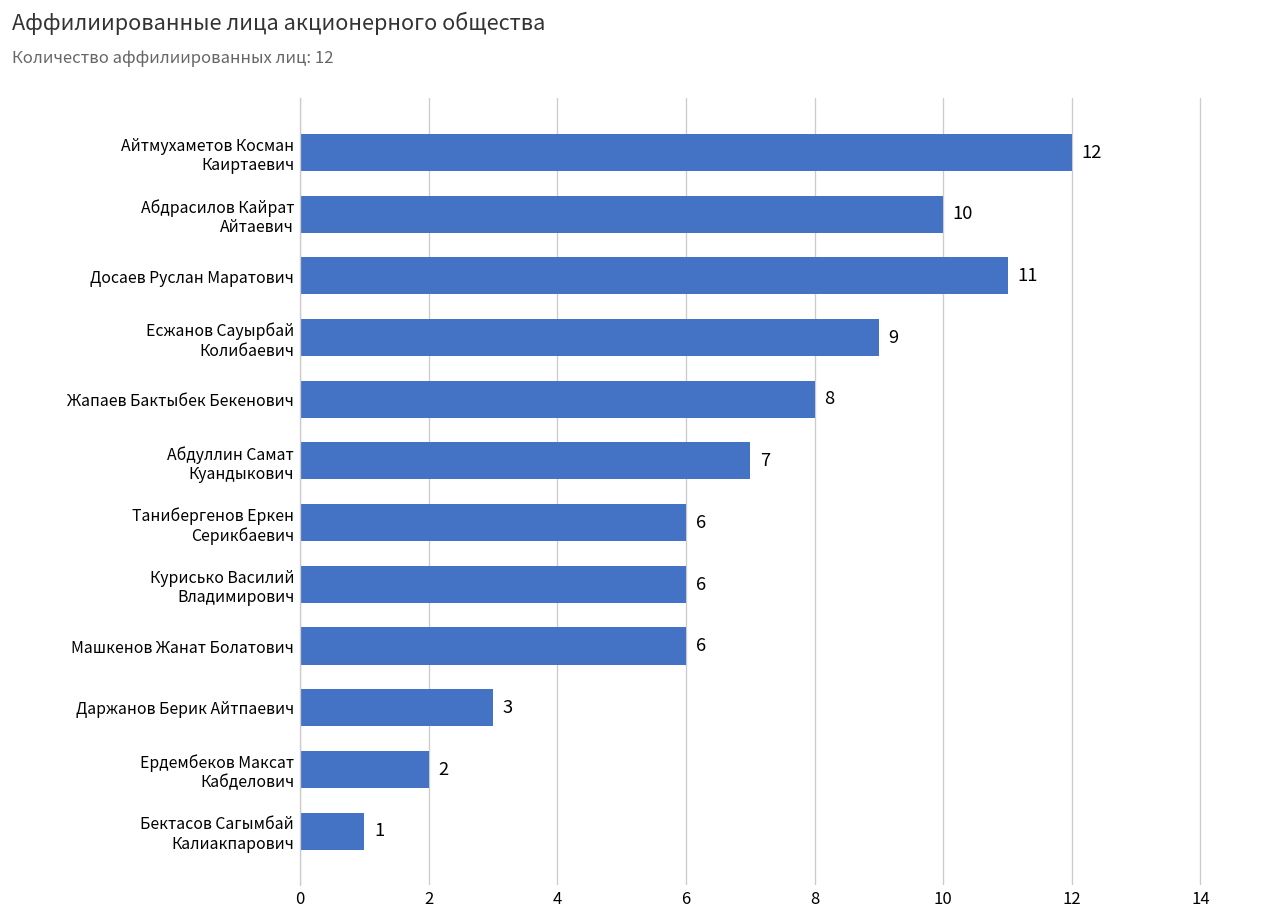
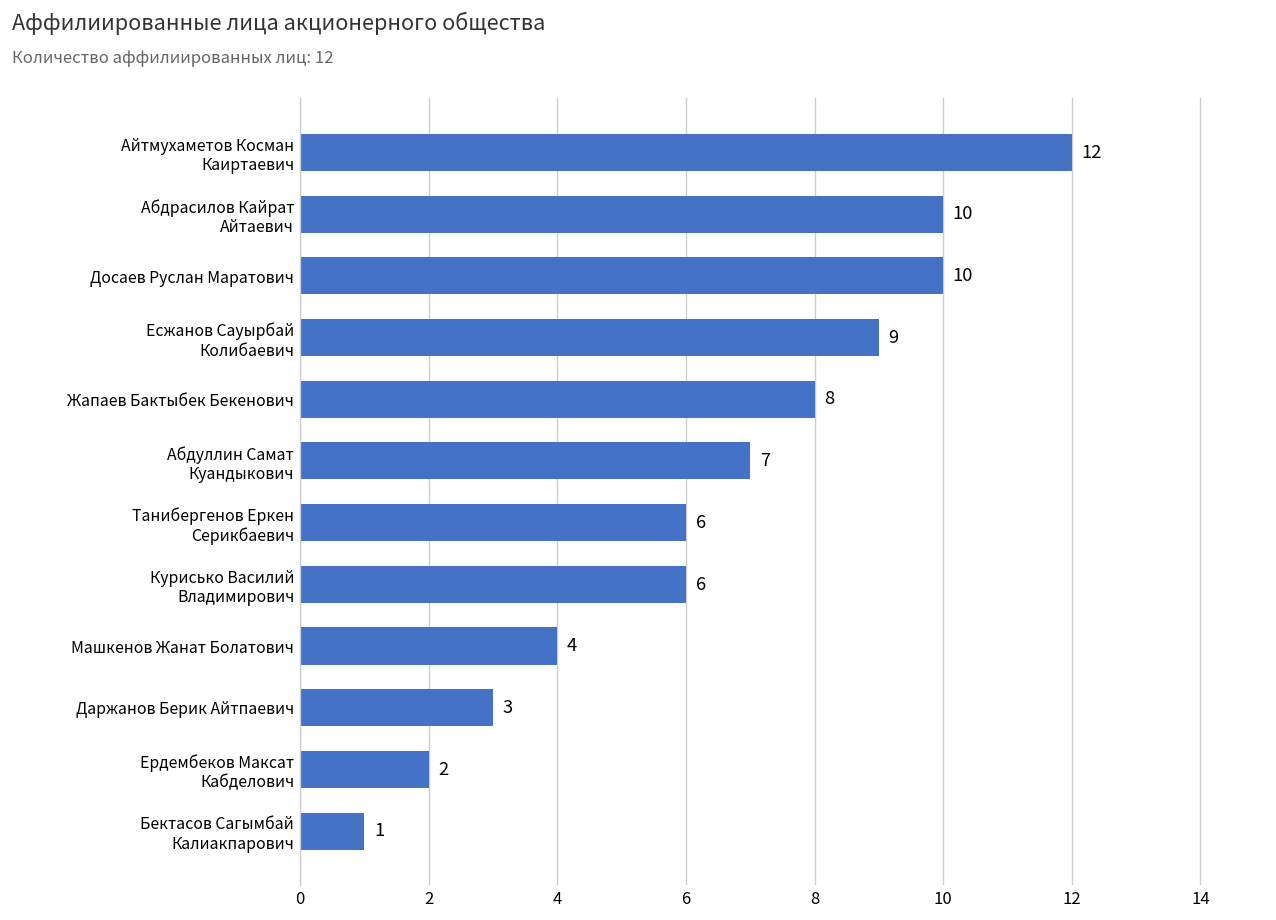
  {
    "Айтмухаметов Косман Каиртаевич": 12,
    "Абдрасилов Кайрат Айтаевич": 10,
-   "Досаев Руслан Маратович": 11,
+   "Досаев Руслан Маратович": 10,
    "Есжанов Сауырбай Колибаевич": 9,
    "Жапаев Бактыбек Бекенович": 8,
    "Абдуллин Самат Куандыкович": 7,
    "Танибергенов Еркен Серикбаевич": 6,
    "Курисько Василий Владимирович": 6,
-   "Машкенов Жанат Болатович": 6,
+   "Машкенов Жанат Болатович": 4,
    "Даржанов Берик Айтпаевич": 3,
    "Ердембеков Максат Кабделович": 2,
    "Бектасов Сагымбай Калиакпарович": 1
  }
